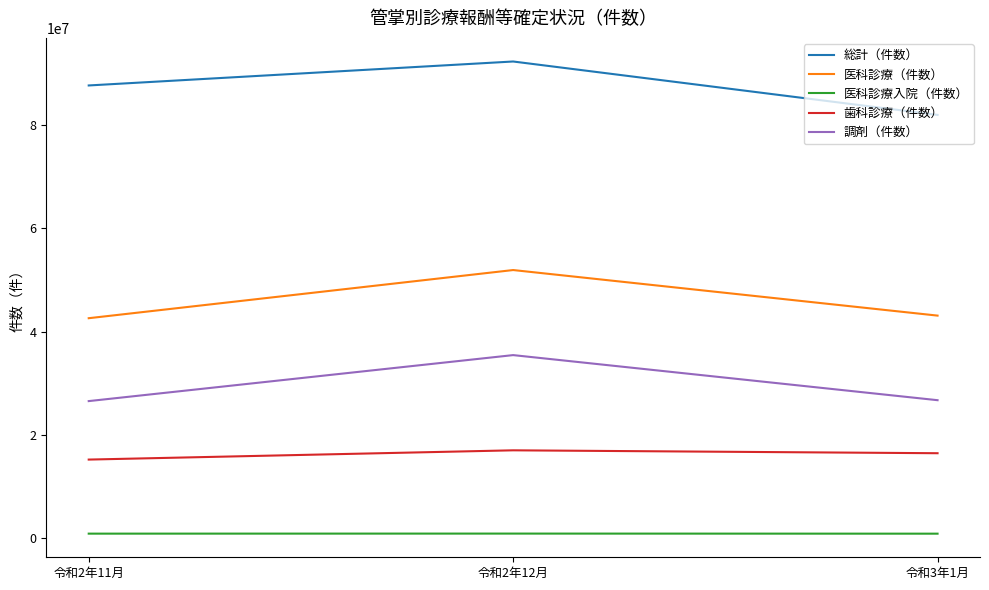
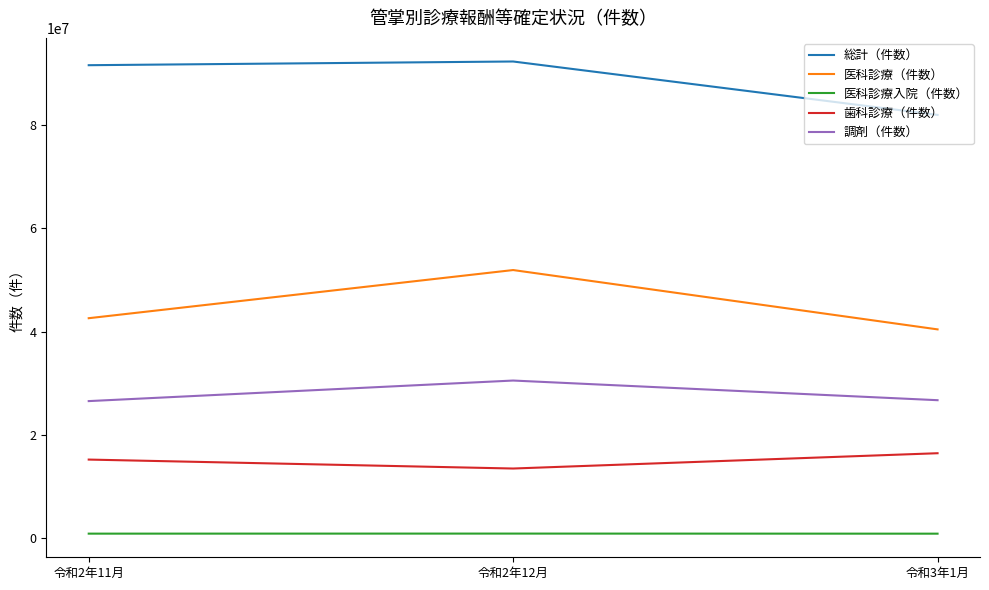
  {
    "総計（件数）": {
-     "令和2年11月": 88000000,
+     "令和2年11月": 92000000,
      "令和2年12月": 92000000
    },
    "医科診療（件数）": {
      "令和2年11月": 43000000,
      "令和2年12月": 52000000,
-     "令和3年1月": 43000000
+     "令和3年1月": 40000000
    },
    "医科診療入院（件数）": {
      "令和2年11月": 1000000,
      "令和2年12月": 1000000,
      "令和3年1月": 1000000
    },
    "歯科診療（件数）": {
      "令和2年11月": 15000000,
-     "令和2年12月": 17000000,
+     "令和2年12月": 13000000,
      "令和3年1月": 16000000
    },
    "調剤（件数）": {
      "令和2年11月": 27000000,
-     "令和2年12月": 35000000,
+     "令和2年12月": 31000000,
      "令和3年1月": 27000000
    }
  }
